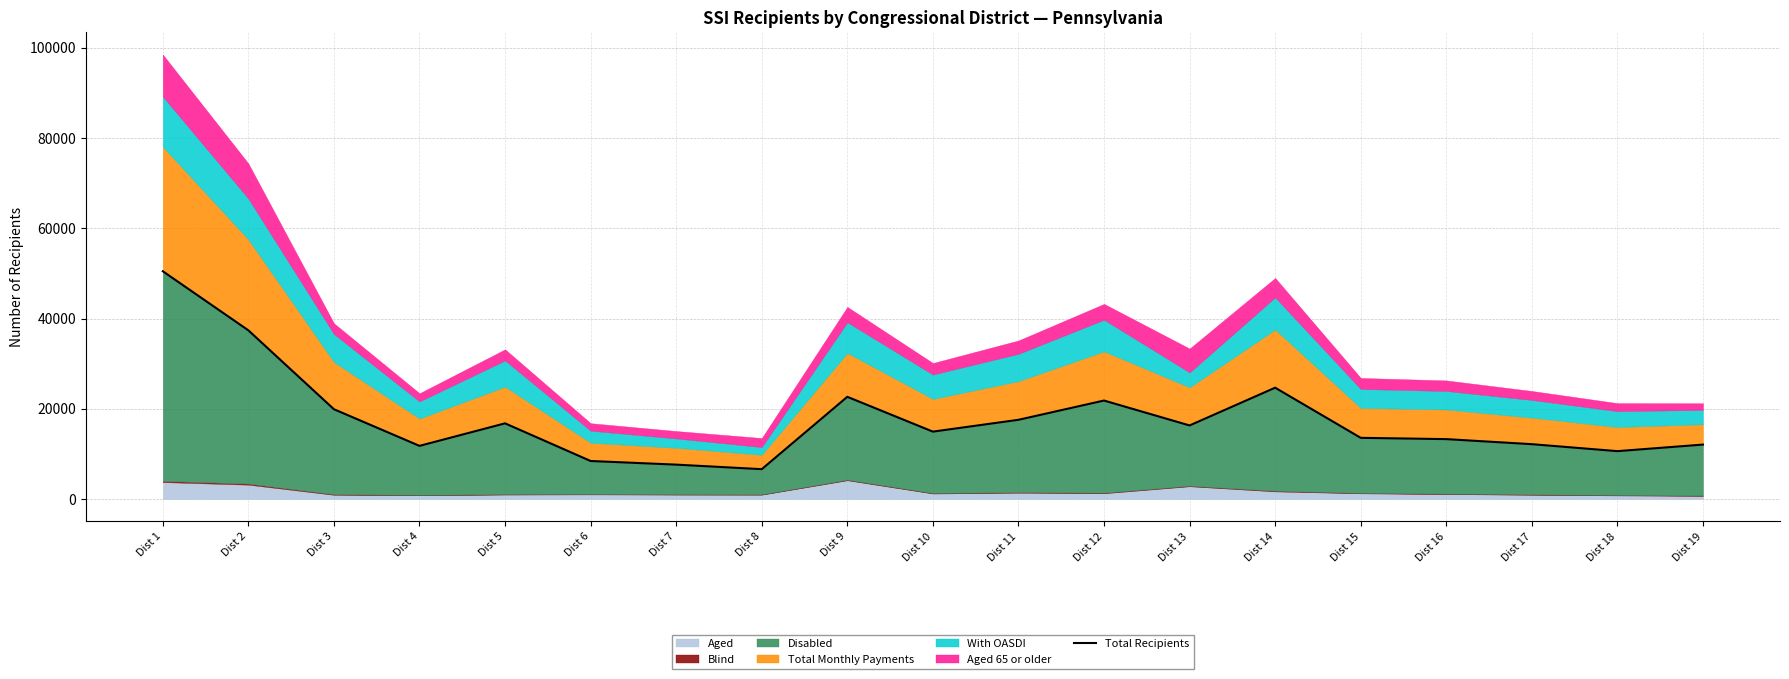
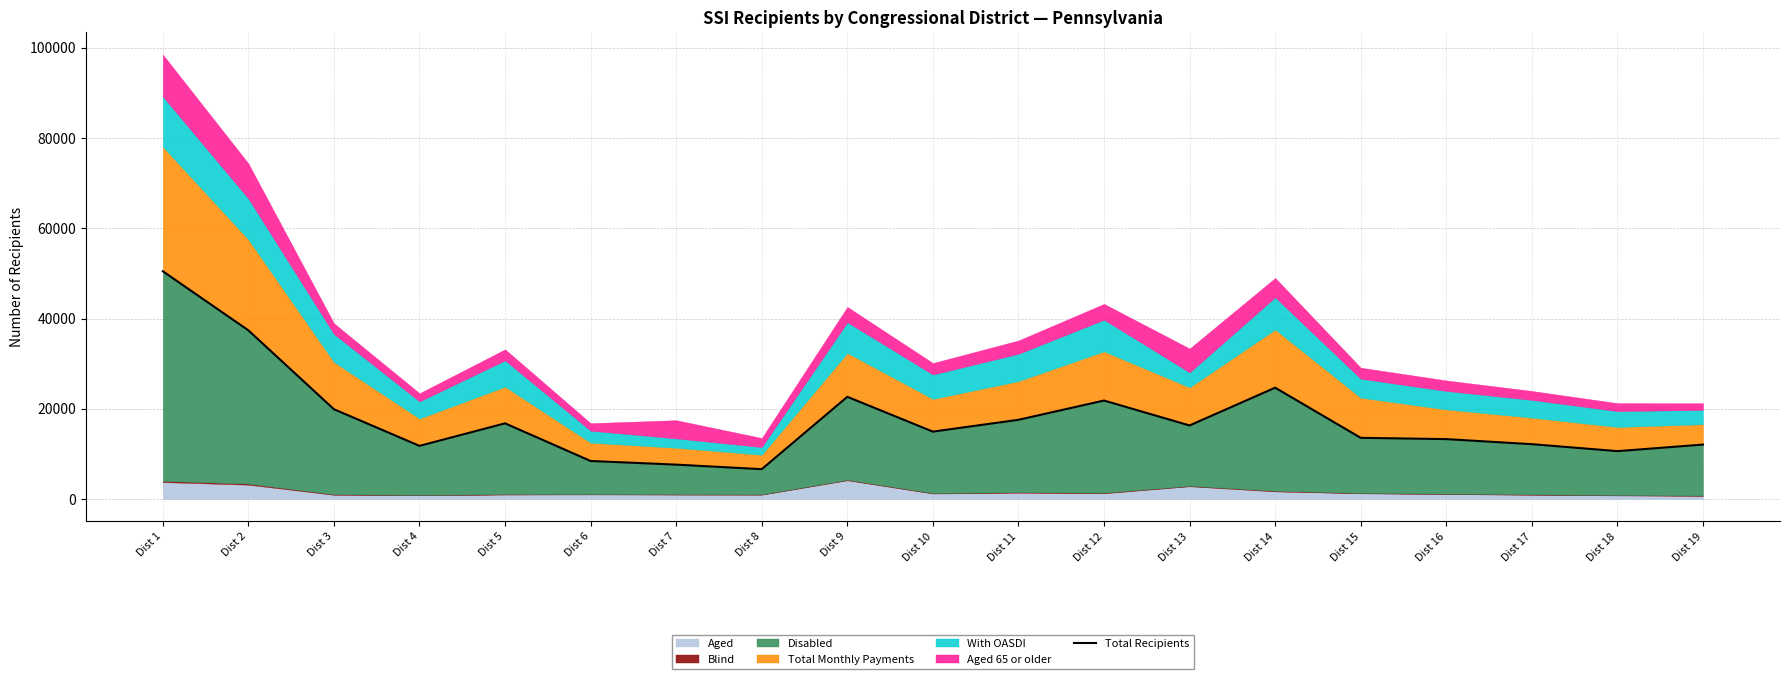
  {
    "Disabled": {
      "Dist 1": 46000,
      "Dist 2": 34000,
      "Dist 3": 19000,
      "Dist 4": 11000,
      "Dist 5": 16000,
      "Dist 6": 7000,
      "Dist 7": 7000,
      "Dist 8": 6000,
      "Dist 9": 18000,
      "Dist 10": 14000,
      "Dist 11": 16000,
      "Dist 12": 20000,
      "Dist 13": 13000,
      "Dist 14": 23000,
      "Dist 15": 12000,
      "Dist 16": 12000,
      "Dist 17": 11000,
      "Dist 18": 10000,
      "Dist 19": 11000
    },
    "Total Monthly Payments": {
      "Dist 1": 28000,
      "Dist 2": 20000,
      "Dist 3": 10000,
      "Dist 4": 6000,
      "Dist 5": 8000,
      "Dist 6": 4000,
      "Dist 7": 4000,
      "Dist 8": 3000,
      "Dist 9": 10000,
      "Dist 10": 7000,
      "Dist 11": 9000,
      "Dist 12": 11000,
      "Dist 13": 8000,
      "Dist 14": 13000,
-     "Dist 15": 7000,
+     "Dist 15": 9000,
      "Dist 16": 7000,
      "Dist 17": 6000,
      "Dist 18": 5000,
      "Dist 19": 5000
    },
    "With OASDI": {
      "Dist 1": 11000,
      "Dist 2": 9000,
      "Dist 3": 6000,
      "Dist 4": 4000,
      "Dist 5": 6000,
      "Dist 6": 3000,
      "Dist 7": 2000,
      "Dist 8": 2000,
      "Dist 9": 7000,
      "Dist 10": 5000,
      "Dist 11": 6000,
      "Dist 12": 7000,
      "Dist 13": 3000,
      "Dist 14": 7000,
      "Dist 15": 4000,
      "Dist 16": 4000,
      "Dist 17": 4000,
      "Dist 18": 4000,
      "Dist 19": 3000
    },
    "Aged 65 or older": {
      "Dist 1": 9000,
      "Dist 2": 8000,
      "Dist 3": 2000,
      "Dist 4": 2000,
      "Dist 5": 2000,
      "Dist 6": 2000,
-     "Dist 7": 2000,
+     "Dist 7": 4000,
      "Dist 8": 2000,
      "Dist 9": 3000,
      "Dist 10": 3000,
      "Dist 11": 3000,
      "Dist 12": 4000,
      "Dist 13": 5000,
      "Dist 14": 4000,
      "Dist 15": 2000,
      "Dist 16": 2000,
      "Dist 17": 2000,
      "Dist 18": 2000,
      "Dist 19": 1000
    }
  }
